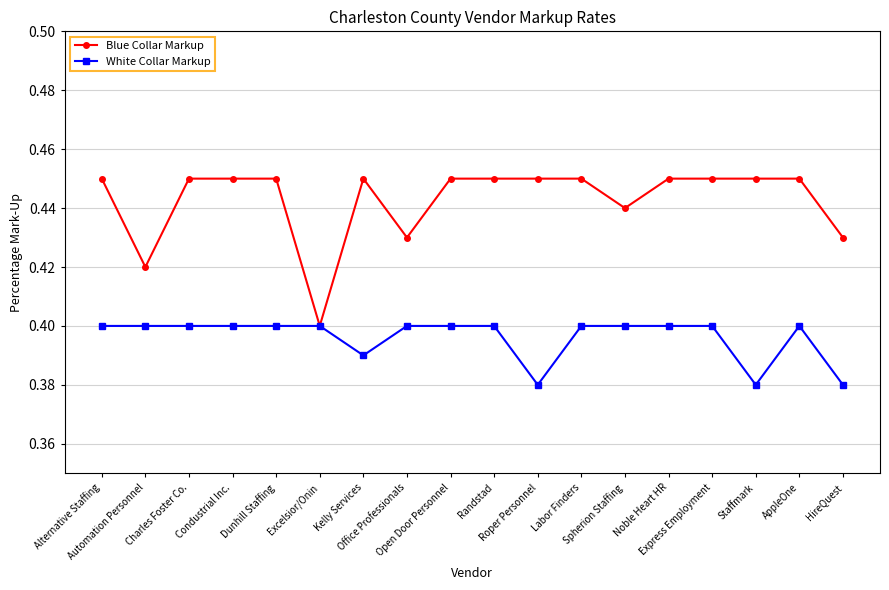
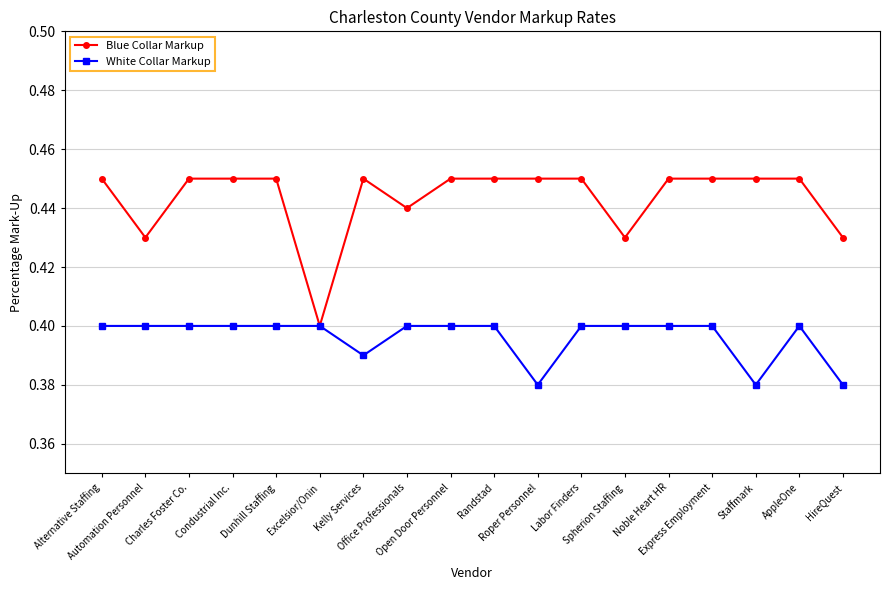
  {
    "Blue Collar Markup": {
      "Alternative Staffing": 0.45,
-     "Automation Personnel": 0.42,
+     "Automation Personnel": 0.43,
      "Charles Foster Co.": 0.45,
      "Condustrial Inc.": 0.45,
      "Dunhill Staffing": 0.45,
      "Kelly Services": 0.45,
-     "Office Professionals": 0.43,
+     "Office Professionals": 0.44,
      "Open Door Personnel": 0.45,
      "Randstad": 0.45,
      "Roper Personnel": 0.45,
      "Labor Finders": 0.45,
-     "Spherion Staffing": 0.44,
+     "Spherion Staffing": 0.43,
      "Noble Heart HR": 0.45,
      "Express Employment": 0.45,
      "Staffmark": 0.45,
      "AppleOne": 0.45,
      "HireQuest": 0.43
    },
    "White Collar Markup": {
      "Alternative Staffing": 0.40,
      "Automation Personnel": 0.40,
      "Charles Foster Co.": 0.40,
      "Condustrial Inc.": 0.40,
      "Dunhill Staffing": 0.40,
      "Kelly Services": 0.39,
      "Office Professionals": 0.40,
      "Open Door Personnel": 0.40,
      "Randstad": 0.40,
      "Roper Personnel": 0.38,
      "Labor Finders": 0.40,
      "Spherion Staffing": 0.40,
      "Noble Heart HR": 0.40,
      "Express Employment": 0.40,
      "Staffmark": 0.38,
      "AppleOne": 0.40,
      "HireQuest": 0.38
    }
  }
